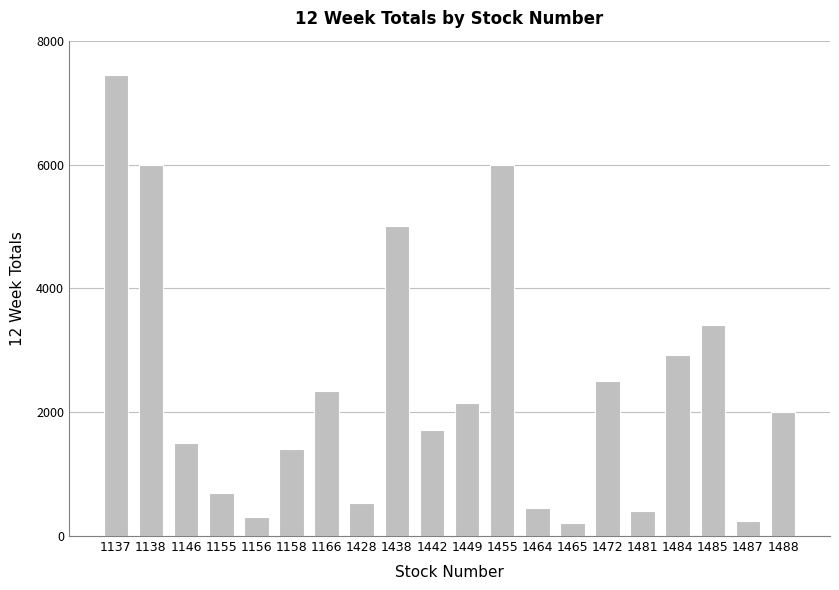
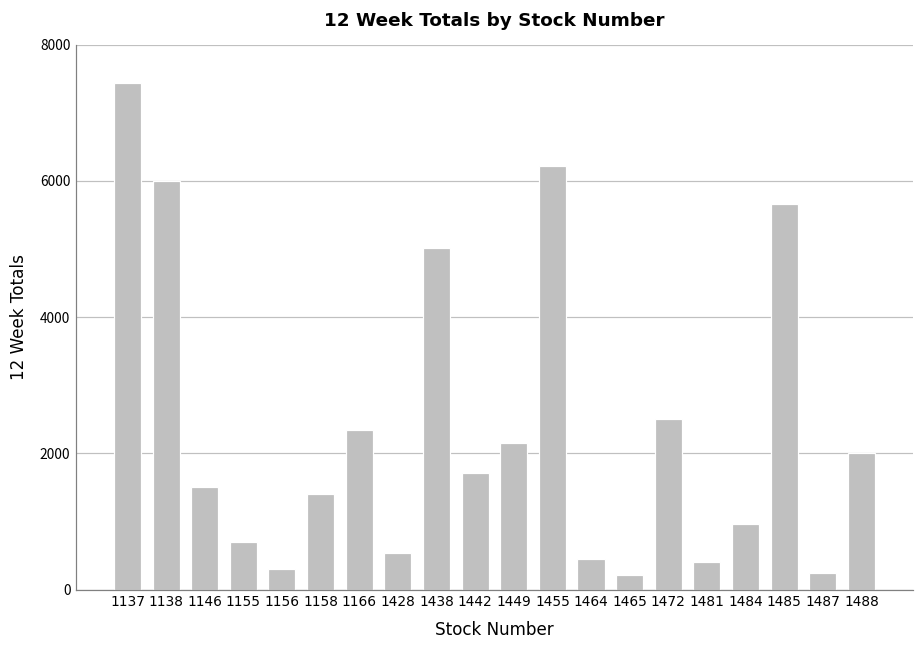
  {
    "1137": 7400,
    "1138": 6000,
    "1146": 1500,
    "1155": 700,
    "1156": 300,
    "1158": 1400,
    "1166": 2400,
    "1428": 500,
    "1438": 5000,
    "1442": 1700,
    "1449": 2200,
-   "1455": 6000,
+   "1455": 6200,
    "1464": 500,
    "1465": 200,
    "1472": 2500,
    "1481": 400,
-   "1484": 2900,
-   "1485": 3400,
+   "1484": 1000,
+   "1485": 5700,
    "1487": 300,
    "1488": 2000
  }
